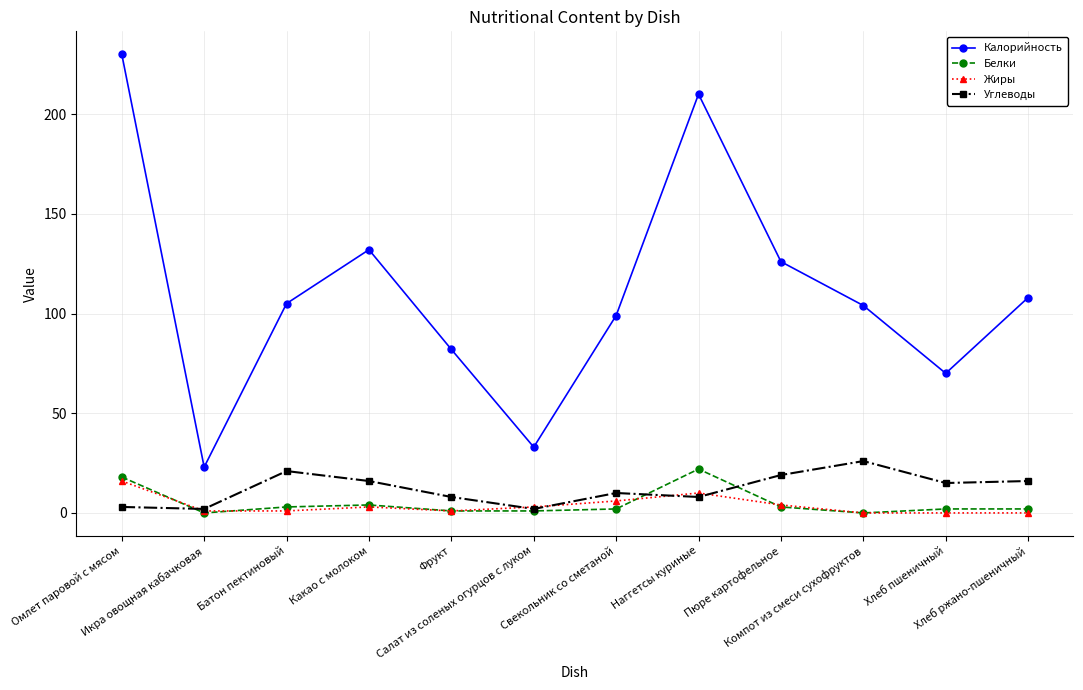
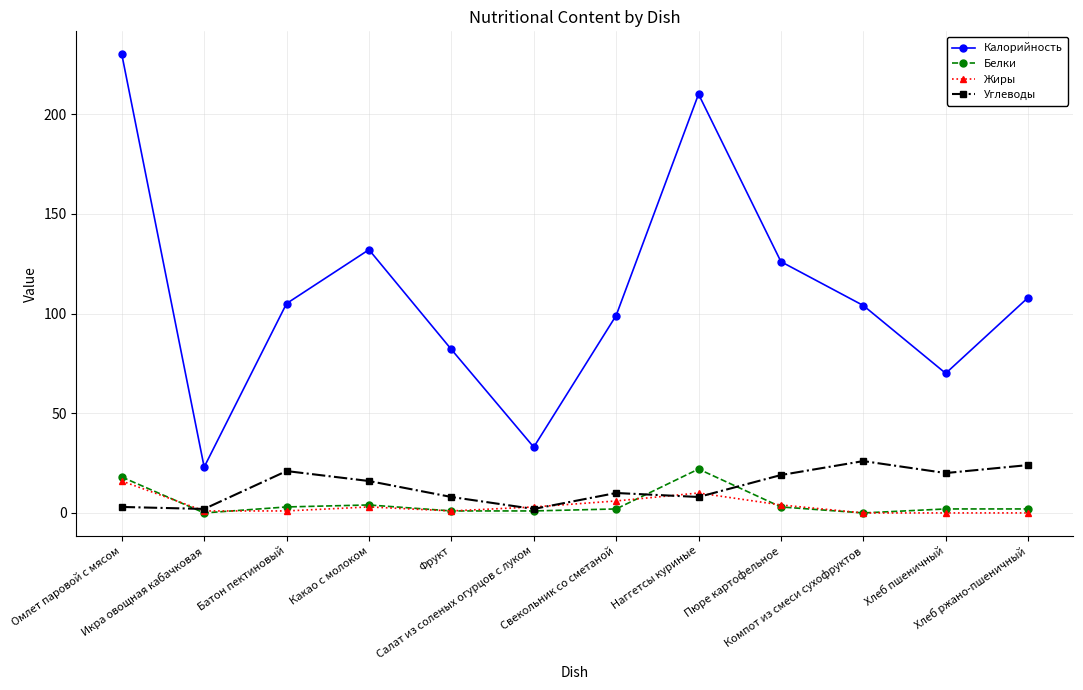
  {
    "Калорийность": {
      "Омлет паровой с мясом": 230,
      "Икра овощная кабачковая": 23,
      "Батон пектиновый": 105,
      "Какао с молоком": 132,
      "Фрукт": 82,
      "Салат из соленых огурцов с луком": 33,
      "Свекольник со сметаной": 99,
      "Наггетсы куриные": 210,
      "Пюре картофельное": 126,
      "Компот из смеси сухофруктов": 104,
      "Хлеб пшеничный": 70,
      "Хлеб ржано-пшеничный": 108
    },
    "Белки": {
      "Омлет паровой с мясом": 18,
      "Батон пектиновый": 3,
      "Свекольник со сметаной": 2,
      "Наггетсы куриные": 22,
      "Хлеб пшеничный": 2,
      "Хлеб ржано-пшеничный": 2
    },
    "Жиры": {
      "Омлет паровой с мясом": 16,
      "Батон пектиновый": 1,
      "Свекольник со сметаной": 6,
      "Наггетсы куриные": 10,
      "Хлеб пшеничный": 0,
      "Хлеб ржано-пшеничный": 0
    },
    "Углеводы": {
      "Омлет паровой с мясом": 3,
      "Батон пектиновый": 21,
      "Какао с молоком": 16,
      "Фрукт": 8,
      "Свекольник со сметаной": 10,
      "Наггетсы куриные": 8,
      "Пюре картофельное": 19,
      "Компот из смеси сухофруктов": 26,
-     "Хлеб пшеничный": 15,
-     "Хлеб ржано-пшеничный": 16
+     "Хлеб пшеничный": 20,
+     "Хлеб ржано-пшеничный": 24
    }
  }
